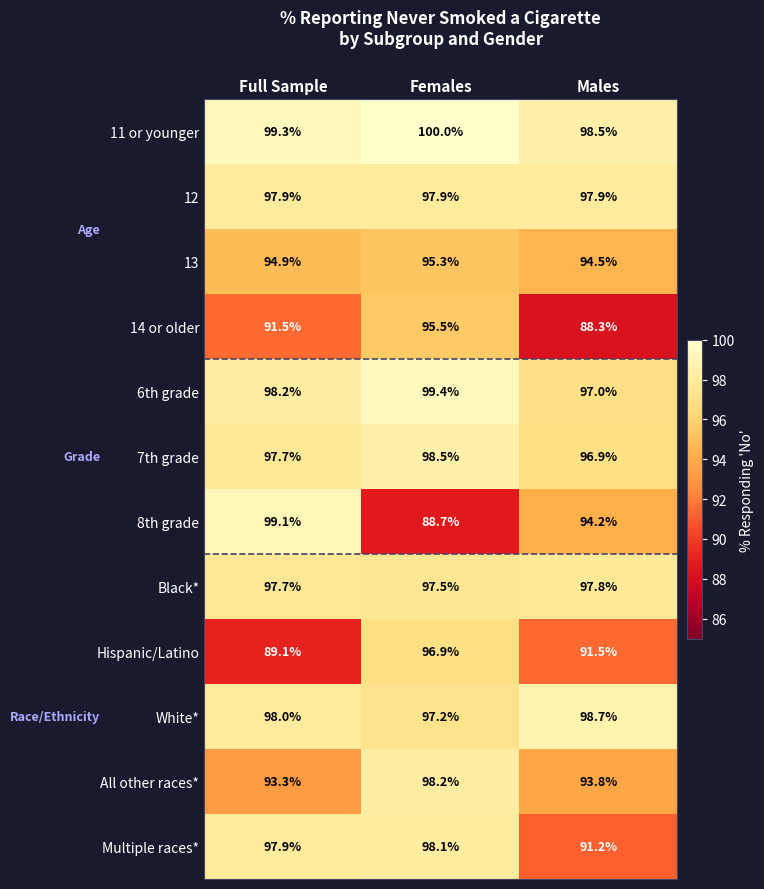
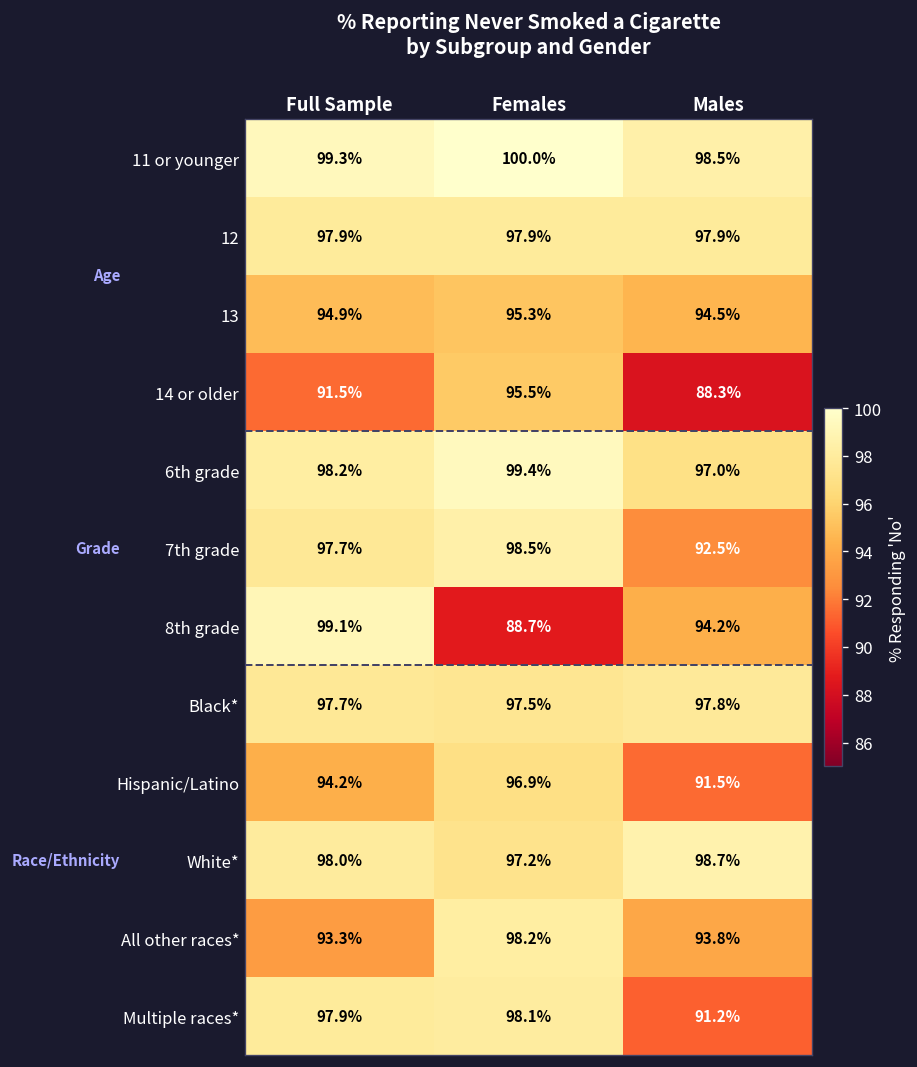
  {
    "11 or younger": {
      "Full Sample": "99.3%",
      "Females": "100.0%",
      "Males": "98.5%"
    },
    "12": {
      "Full Sample": "97.9%",
      "Females": "97.9%",
      "Males": "97.9%"
    },
    "13": {
      "Full Sample": "94.9%",
      "Females": "95.3%",
      "Males": "94.5%"
    },
    "14 or older": {
      "Full Sample": "91.5%",
      "Females": "95.5%",
      "Males": "88.3%"
    },
    "6th grade": {
      "Full Sample": "98.2%",
      "Females": "99.4%",
      "Males": "97.0%"
    },
    "7th grade": {
      "Full Sample": "97.7%",
      "Females": "98.5%",
-     "Males": "96.9%"
+     "Males": "92.5%"
    },
    "8th grade": {
      "Full Sample": "99.1%",
      "Females": "88.7%",
      "Males": "94.2%"
    },
    "Black*": {
      "Full Sample": "97.7%",
      "Females": "97.5%",
      "Males": "97.8%"
    },
    "Hispanic/Latino": {
-     "Full Sample": "89.1%",
+     "Full Sample": "94.2%",
      "Females": "96.9%",
      "Males": "91.5%"
    },
    "White*": {
      "Full Sample": "98.0%",
      "Females": "97.2%",
      "Males": "98.7%"
    },
    "All other races*": {
      "Full Sample": "93.3%",
      "Females": "98.2%",
      "Males": "93.8%"
    },
    "Multiple races*": {
      "Full Sample": "97.9%",
      "Females": "98.1%",
      "Males": "91.2%"
    }
  }
